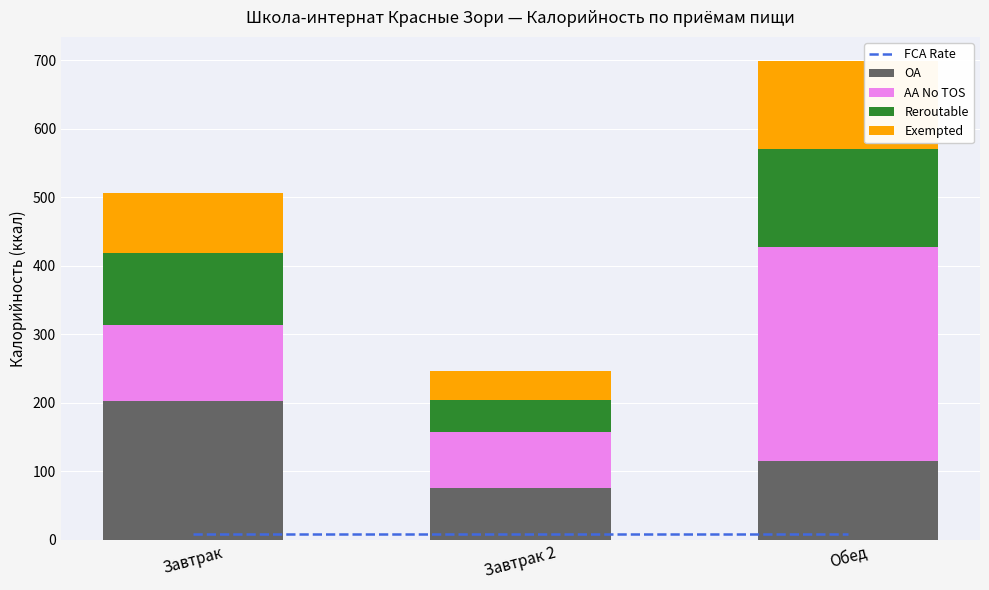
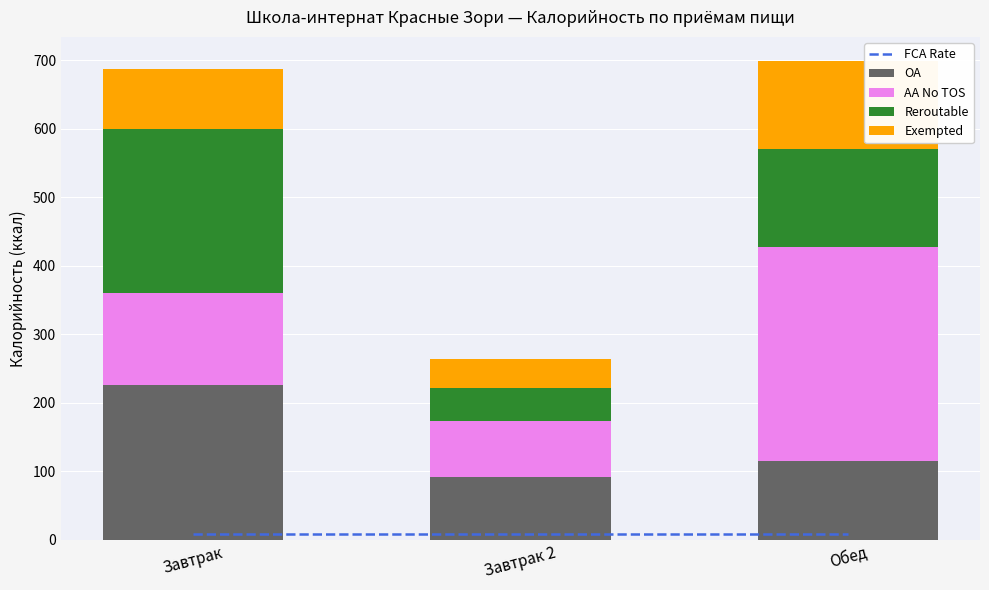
  {
    "OA": {
-     "Завтрак": 200,
-     "Завтрак 2": 80,
+     "Завтрак": 230,
+     "Завтрак 2": 90,
      "Обед": 120
    },
    "FCA Rate": {
      "Завтрак": 10,
      "Завтрак 2": 10,
      "Обед": 10
    },
    "AA No TOS": {
-     "Завтрак": 110,
+     "Завтрак": 130,
      "Завтрак 2": 80,
      "Обед": 310
    },
    "Reroutable": {
-     "Завтрак": 110,
+     "Завтрак": 240,
      "Завтрак 2": 50,
      "Обед": 140
    },
    "Exempted": {
      "Завтрак": 90,
      "Завтрак 2": 40,
      "Обед": 130
    }
  }
